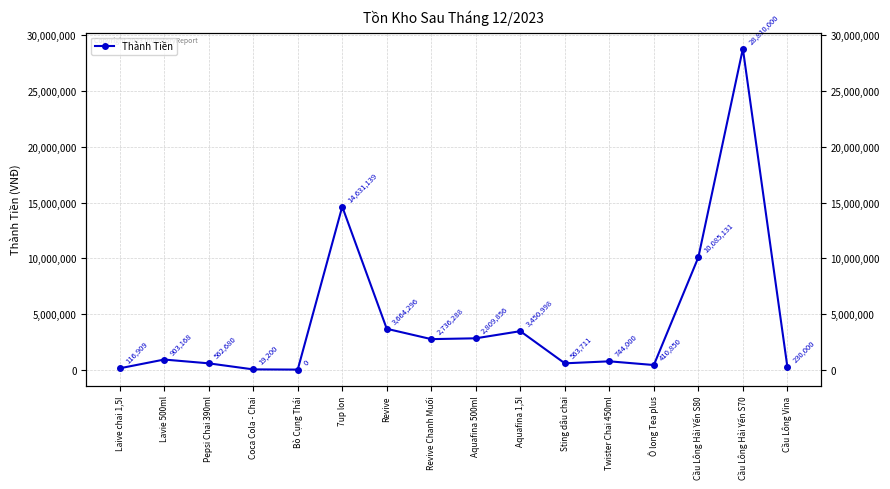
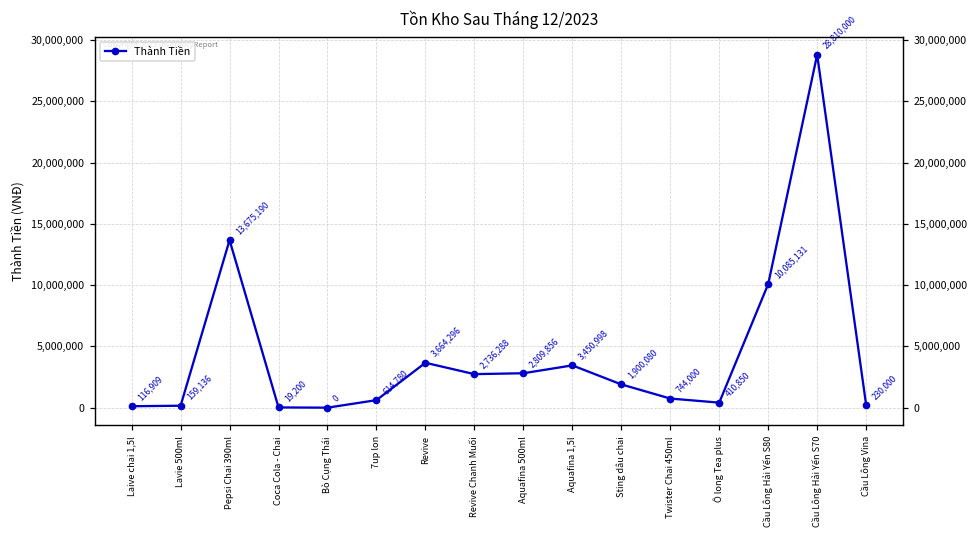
  {
    "Laive chai 1,5l": "116,909",
-   "Lavie 500ml": "903,168",
-   "Pepsi Chai 390ml": "562,680",
+   "Lavie 500ml": "159,136",
+   "Pepsi Chai 390ml": "13,675,190",
    "Coca Cola - Chai": "19,200",
    "Bò Cụng Thái": "0",
-   "7up lon": "14,631,139",
+   "7up lon": "614,780",
    "Revive": "3,664,296",
    "Revive Chanh Muối": "2,736,288",
    "Aquafina 500ml": "2,809,856",
    "Aquafina 1,5l": "3,450,998",
-   "Sting dâu chai": "563,711",
+   "Sting dâu chai": "1,900,080",
    "Twister Chai 450ml": "744,000",
    "Ô long Tea plus": "410,850",
    "Cầu Lông Hải Yến S80": "10,085,131",
    "Cầu Lông Hải Yến S70": "28,810,000",
    "Cầu Lông Vina": "230,000"
  }
